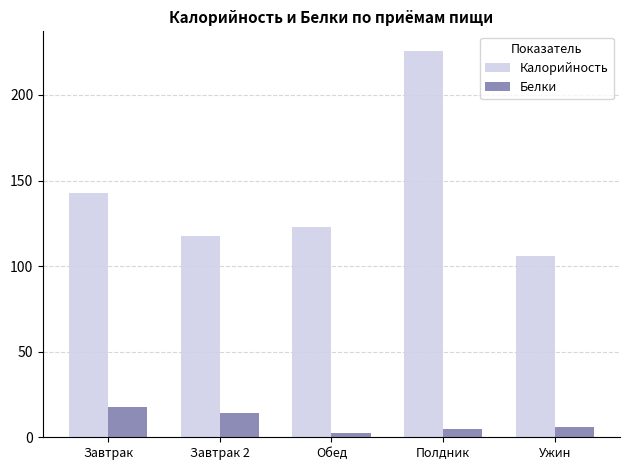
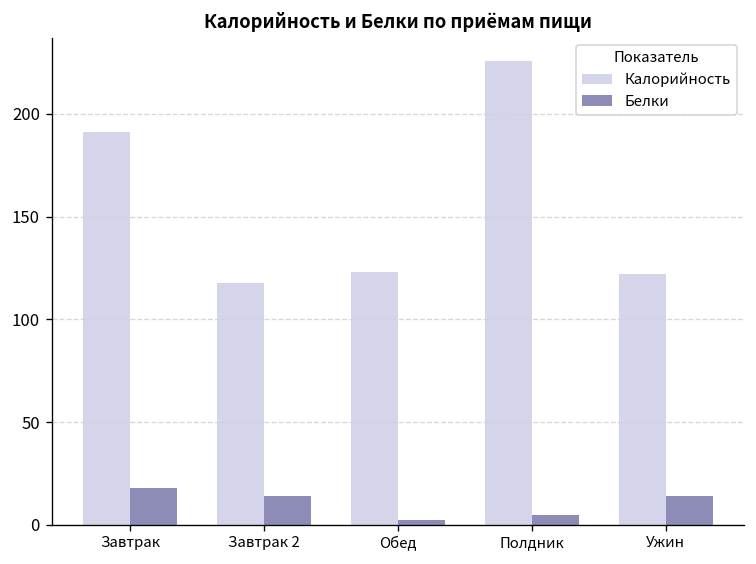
  {
    "Калорийность": {
-     "Завтрак": 143,
+     "Завтрак": 191,
      "Завтрак 2": 118,
      "Обед": 123,
      "Полдник": 226,
-     "Ужин": 106
+     "Ужин": 122
    },
    "Белки": {
      "Завтрак": 18,
      "Завтрак 2": 14,
      "Обед": 2,
      "Полдник": 5,
-     "Ужин": 6
+     "Ужин": 14
    }
  }
